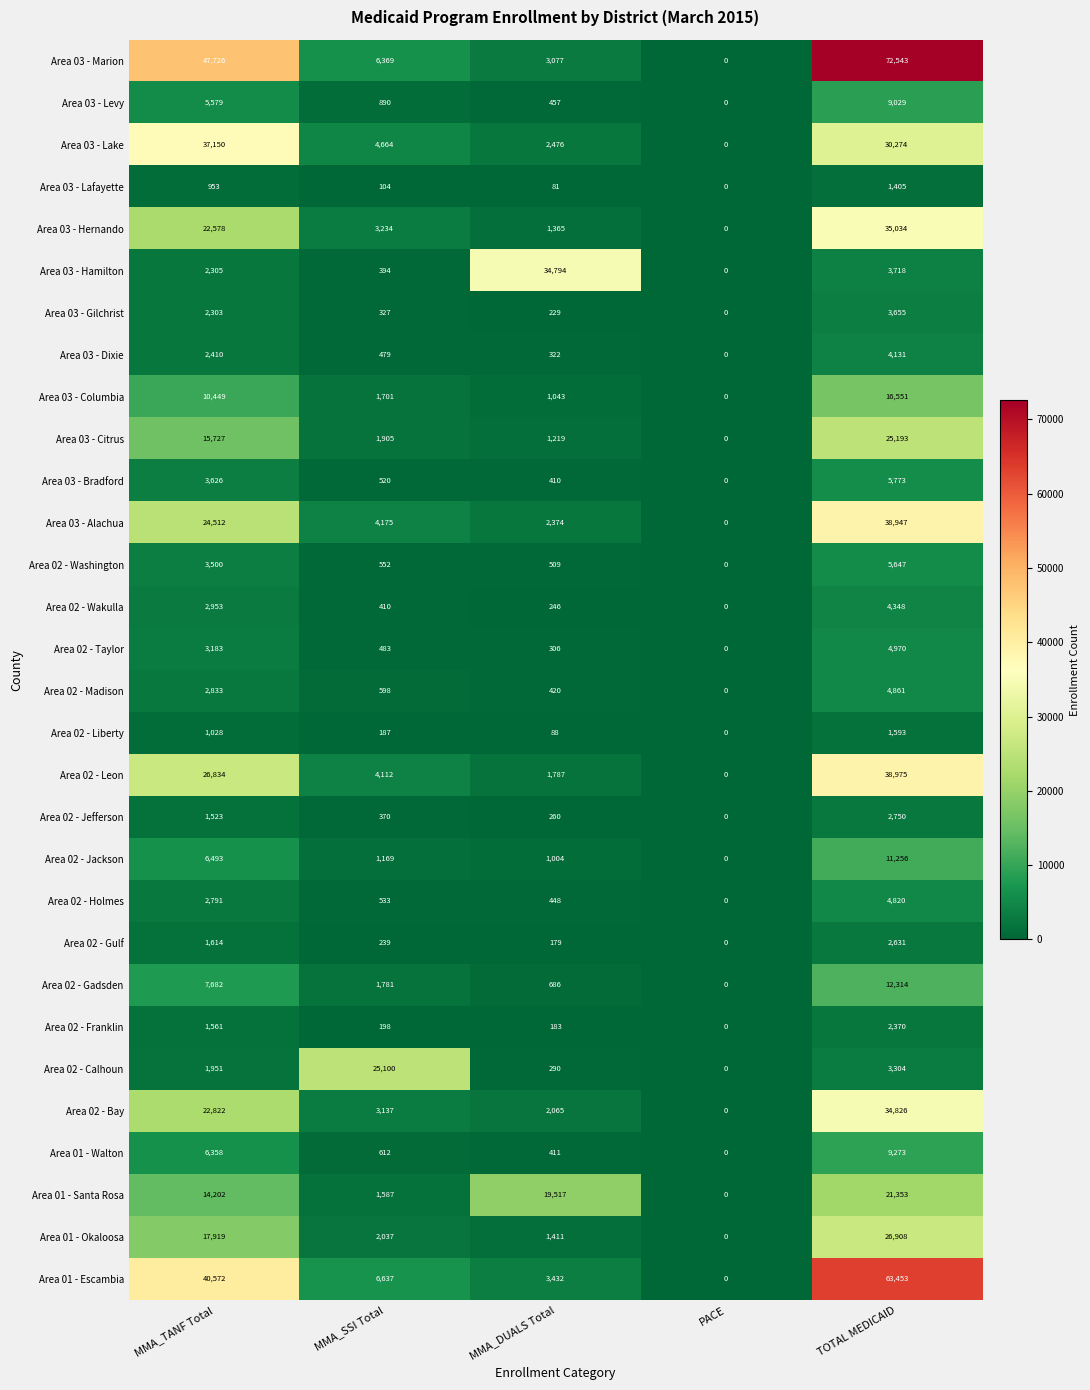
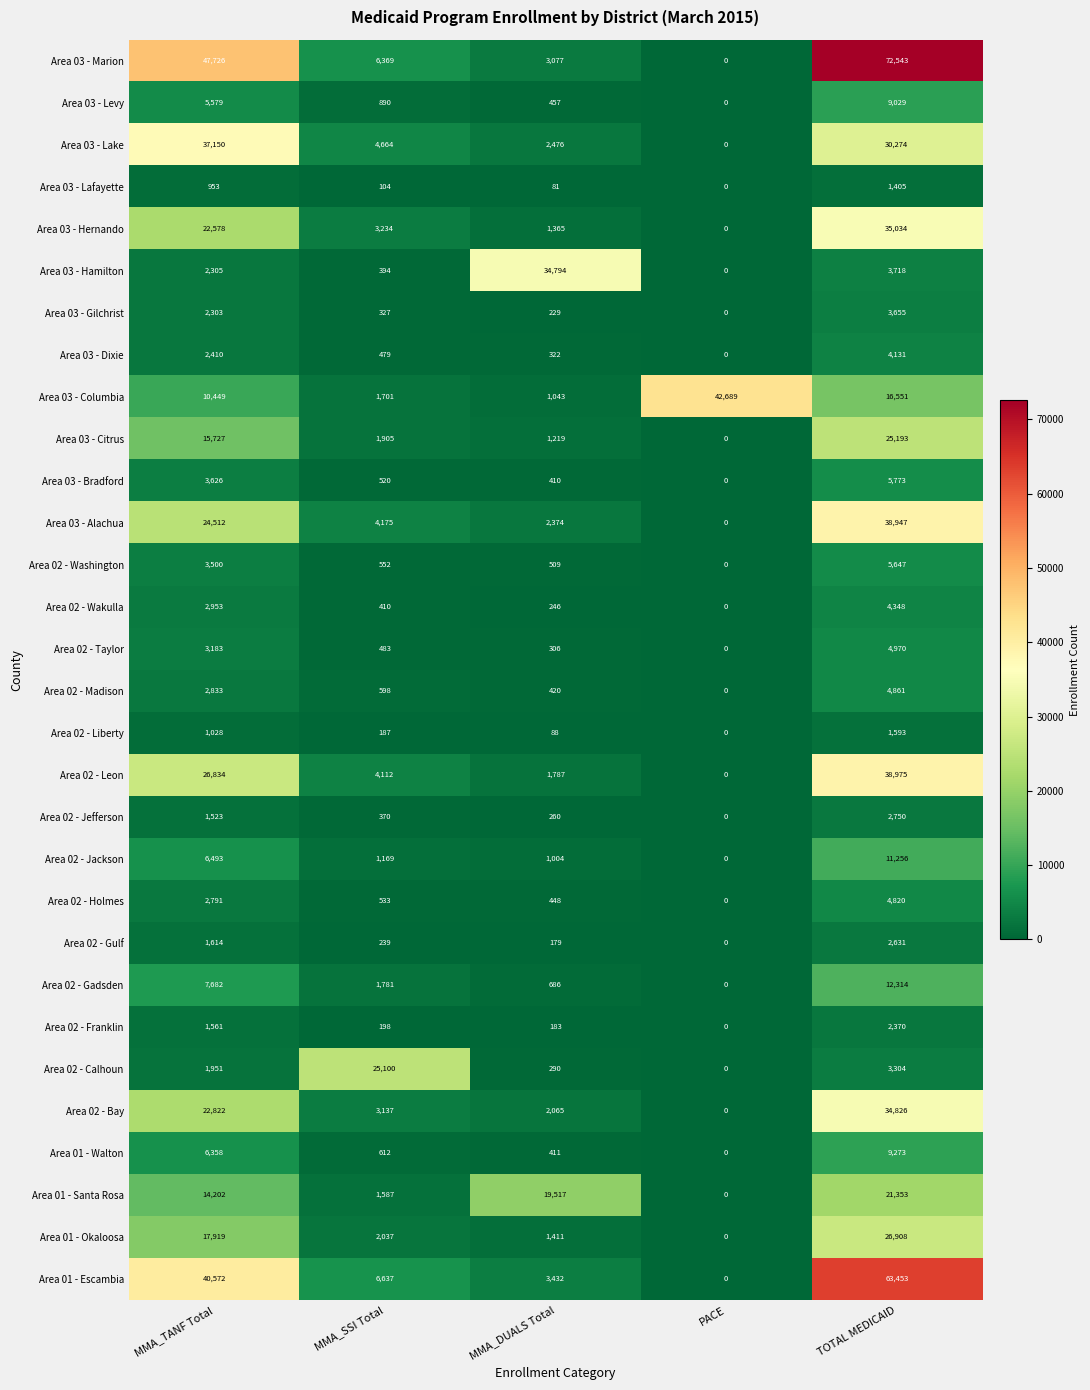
  {
    "Area 03 - Marion": {
      "MMA_TANF Total": "47,726",
      "MMA_SSI Total": "6,369",
      "MMA_DUALS Total": "3,077",
      "PACE": "0",
      "TOTAL MEDICAID": "72,543"
    },
    "Area 03 - Levy": {
      "MMA_TANF Total": "5,579",
      "MMA_SSI Total": "890",
      "MMA_DUALS Total": "457",
      "PACE": "0",
      "TOTAL MEDICAID": "9,029"
    },
    "Area 03 - Lake": {
      "MMA_TANF Total": "37,150",
      "MMA_SSI Total": "4,664",
      "MMA_DUALS Total": "2,476",
      "PACE": "0",
      "TOTAL MEDICAID": "30,274"
    },
    "Area 03 - Lafayette": {
      "MMA_TANF Total": "953",
      "MMA_SSI Total": "104",
      "MMA_DUALS Total": "81",
      "PACE": "0",
      "TOTAL MEDICAID": "1,405"
    },
    "Area 03 - Hernando": {
      "MMA_TANF Total": "22,578",
      "MMA_SSI Total": "3,234",
      "MMA_DUALS Total": "1,365",
      "PACE": "0",
      "TOTAL MEDICAID": "35,034"
    },
    "Area 03 - Hamilton": {
      "MMA_TANF Total": "2,305",
      "MMA_SSI Total": "394",
      "MMA_DUALS Total": "34,794",
      "PACE": "0",
      "TOTAL MEDICAID": "3,718"
    },
    "Area 03 - Gilchrist": {
      "MMA_TANF Total": "2,303",
      "MMA_SSI Total": "327",
      "MMA_DUALS Total": "229",
      "PACE": "0",
      "TOTAL MEDICAID": "3,655"
    },
    "Area 03 - Dixie": {
      "MMA_TANF Total": "2,410",
      "MMA_SSI Total": "479",
      "MMA_DUALS Total": "322",
      "PACE": "0",
      "TOTAL MEDICAID": "4,131"
    },
    "Area 03 - Columbia": {
      "MMA_TANF Total": "10,449",
      "MMA_SSI Total": "1,701",
      "MMA_DUALS Total": "1,043",
-     "PACE": "0",
+     "PACE": "42,689",
      "TOTAL MEDICAID": "16,551"
    },
    "Area 03 - Citrus": {
      "MMA_TANF Total": "15,727",
      "MMA_SSI Total": "1,905",
      "MMA_DUALS Total": "1,219",
      "PACE": "0",
      "TOTAL MEDICAID": "25,193"
    },
    "Area 03 - Bradford": {
      "MMA_TANF Total": "3,626",
      "MMA_SSI Total": "520",
      "MMA_DUALS Total": "410",
      "PACE": "0",
      "TOTAL MEDICAID": "5,773"
    },
    "Area 03 - Alachua": {
      "MMA_TANF Total": "24,512",
      "MMA_SSI Total": "4,175",
      "MMA_DUALS Total": "2,374",
      "PACE": "0",
      "TOTAL MEDICAID": "38,947"
    },
    "Area 02 - Washington": {
      "MMA_TANF Total": "3,500",
      "MMA_SSI Total": "552",
      "MMA_DUALS Total": "509",
      "PACE": "0",
      "TOTAL MEDICAID": "5,647"
    },
    "Area 02 - Wakulla": {
      "MMA_TANF Total": "2,953",
      "MMA_SSI Total": "410",
      "MMA_DUALS Total": "246",
      "PACE": "0",
      "TOTAL MEDICAID": "4,348"
    },
    "Area 02 - Taylor": {
      "MMA_TANF Total": "3,183",
      "MMA_SSI Total": "483",
      "MMA_DUALS Total": "306",
      "PACE": "0",
      "TOTAL MEDICAID": "4,970"
    },
    "Area 02 - Madison": {
      "MMA_TANF Total": "2,833",
      "MMA_SSI Total": "598",
      "MMA_DUALS Total": "420",
      "PACE": "0",
      "TOTAL MEDICAID": "4,861"
    },
    "Area 02 - Liberty": {
      "MMA_TANF Total": "1,028",
      "MMA_SSI Total": "187",
      "MMA_DUALS Total": "88",
      "PACE": "0",
      "TOTAL MEDICAID": "1,593"
    },
    "Area 02 - Leon": {
      "MMA_TANF Total": "26,834",
      "MMA_SSI Total": "4,112",
      "MMA_DUALS Total": "1,787",
      "PACE": "0",
      "TOTAL MEDICAID": "38,975"
    },
    "Area 02 - Jefferson": {
      "MMA_TANF Total": "1,523",
      "MMA_SSI Total": "370",
      "MMA_DUALS Total": "260",
      "PACE": "0",
      "TOTAL MEDICAID": "2,750"
    },
    "Area 02 - Jackson": {
      "MMA_TANF Total": "6,493",
      "MMA_SSI Total": "1,169",
      "MMA_DUALS Total": "1,004",
      "PACE": "0",
      "TOTAL MEDICAID": "11,256"
    },
    "Area 02 - Holmes": {
      "MMA_TANF Total": "2,791",
      "MMA_SSI Total": "533",
      "MMA_DUALS Total": "448",
      "PACE": "0",
      "TOTAL MEDICAID": "4,820"
    },
    "Area 02 - Gulf": {
      "MMA_TANF Total": "1,614",
      "MMA_SSI Total": "239",
      "MMA_DUALS Total": "179",
      "PACE": "0",
      "TOTAL MEDICAID": "2,631"
    },
    "Area 02 - Gadsden": {
      "MMA_TANF Total": "7,682",
      "MMA_SSI Total": "1,781",
      "MMA_DUALS Total": "686",
      "PACE": "0",
      "TOTAL MEDICAID": "12,314"
    },
    "Area 02 - Franklin": {
      "MMA_TANF Total": "1,561",
      "MMA_SSI Total": "198",
      "MMA_DUALS Total": "183",
      "PACE": "0",
      "TOTAL MEDICAID": "2,370"
    },
    "Area 02 - Calhoun": {
      "MMA_TANF Total": "1,951",
      "MMA_SSI Total": "25,100",
      "MMA_DUALS Total": "290",
      "PACE": "0",
      "TOTAL MEDICAID": "3,304"
    },
    "Area 02 - Bay": {
      "MMA_TANF Total": "22,822",
      "MMA_SSI Total": "3,137",
      "MMA_DUALS Total": "2,065",
      "PACE": "0",
      "TOTAL MEDICAID": "34,826"
    },
    "Area 01 - Walton": {
      "MMA_TANF Total": "6,358",
      "MMA_SSI Total": "612",
      "MMA_DUALS Total": "411",
      "PACE": "0",
      "TOTAL MEDICAID": "9,273"
    },
    "Area 01 - Santa Rosa": {
      "MMA_TANF Total": "14,202",
      "MMA_SSI Total": "1,587",
      "MMA_DUALS Total": "19,517",
      "PACE": "0",
      "TOTAL MEDICAID": "21,353"
    },
    "Area 01 - Okaloosa": {
      "MMA_TANF Total": "17,919",
      "MMA_SSI Total": "2,037",
      "MMA_DUALS Total": "1,411",
      "PACE": "0",
      "TOTAL MEDICAID": "26,908"
    },
    "Area 01 - Escambia": {
      "MMA_TANF Total": "40,572",
      "MMA_SSI Total": "6,637",
      "MMA_DUALS Total": "3,432",
      "PACE": "0",
      "TOTAL MEDICAID": "63,453"
    }
  }
